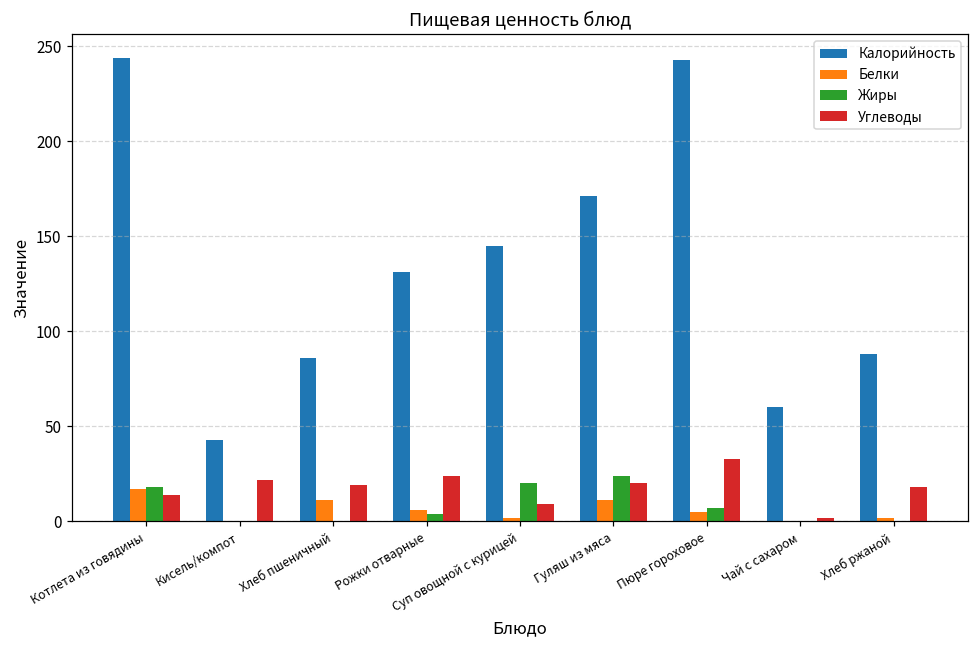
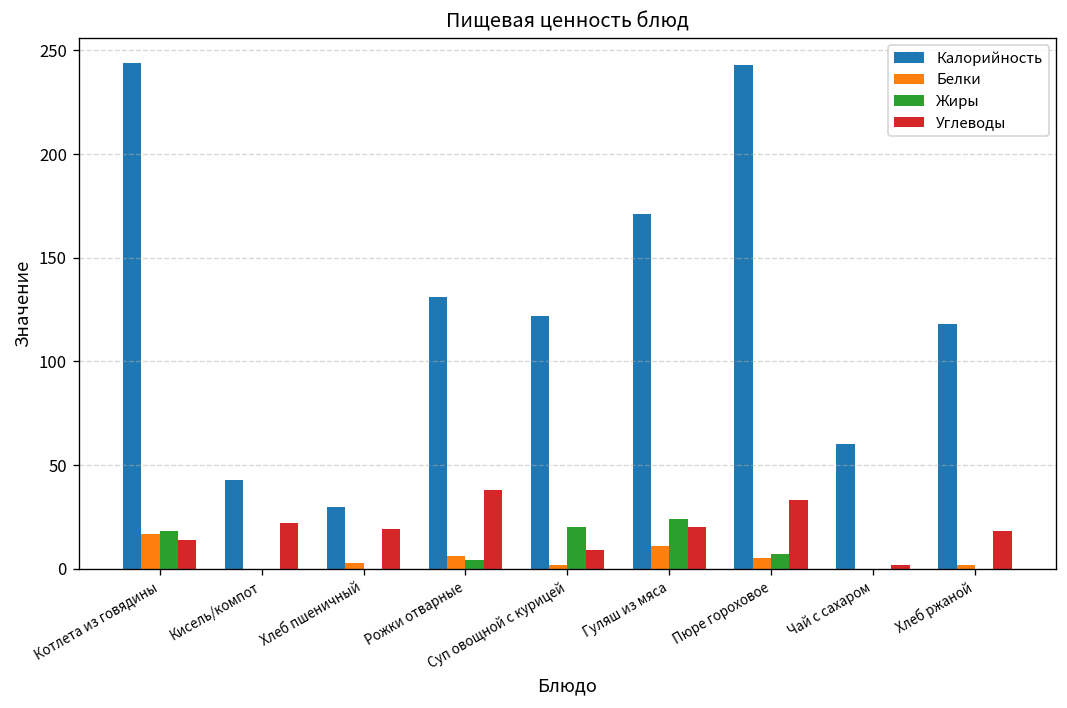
  {
    "Калорийность": {
      "Котлета из говядины": 244,
      "Кисель/компот": 43,
-     "Хлеб пшеничный": 86,
+     "Хлеб пшеничный": 30,
      "Рожки отварные": 131,
-     "Суп овощной с курицей": 145,
+     "Суп овощной с курицей": 122,
      "Гуляш из мяса": 171,
      "Пюре гороховое": 243,
      "Чай с сахаром": 60,
-     "Хлеб ржаной": 88
+     "Хлеб ржаной": 118
    },
    "Белки": {
      "Котлета из говядины": 17,
      "Кисель/компот": 0,
-     "Хлеб пшеничный": 11,
+     "Хлеб пшеничный": 3,
      "Рожки отварные": 6,
      "Суп овощной с курицей": 2,
      "Гуляш из мяса": 11,
      "Пюре гороховое": 5,
      "Чай с сахаром": 0,
      "Хлеб ржаной": 2
    },
    "Жиры": {
      "Котлета из говядины": 18,
      "Кисель/компот": 0,
      "Хлеб пшеничный": 0,
      "Рожки отварные": 4,
      "Суп овощной с курицей": 20,
      "Гуляш из мяса": 24,
      "Пюре гороховое": 7,
      "Чай с сахаром": 0,
      "Хлеб ржаной": 0
    },
    "Углеводы": {
      "Котлета из говядины": 14,
      "Кисель/компот": 22,
      "Хлеб пшеничный": 19,
-     "Рожки отварные": 24,
+     "Рожки отварные": 38,
      "Суп овощной с курицей": 9,
      "Гуляш из мяса": 20,
      "Пюре гороховое": 33,
      "Чай с сахаром": 2,
      "Хлеб ржаной": 18
    }
  }
